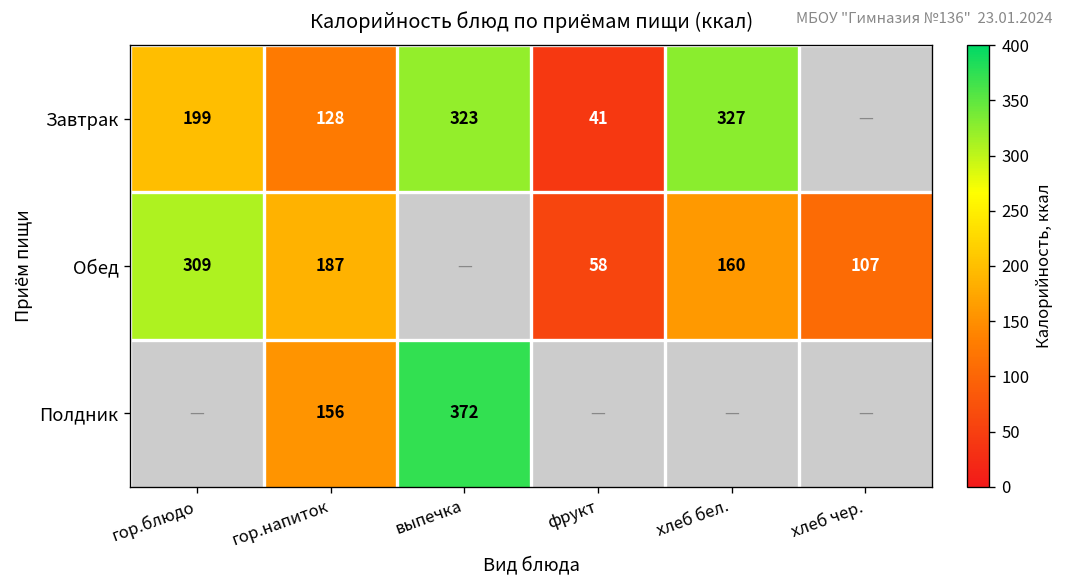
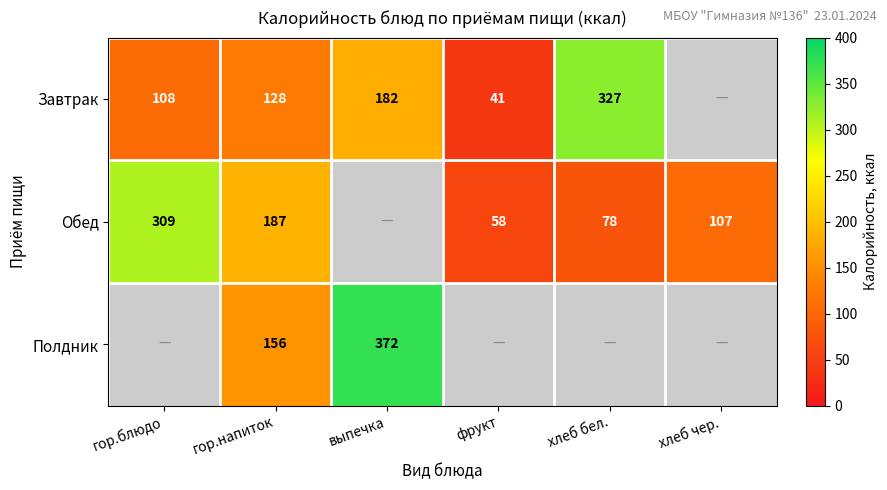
  {
    "Завтрак": {
-     "гор.блюдо": 199,
+     "гор.блюдо": 108,
      "гор.напиток": 128,
-     "выпечка": 323,
+     "выпечка": 182,
      "фрукт": 41,
      "хлеб бел.": 327
    },
    "Обед": {
      "гор.блюдо": 309,
      "гор.напиток": 187,
      "фрукт": 58,
-     "хлеб бел.": 160,
+     "хлеб бел.": 78,
      "хлеб чер.": 107
    },
    "Полдник": {
      "гор.напиток": 156,
      "выпечка": 372
    }
  }
